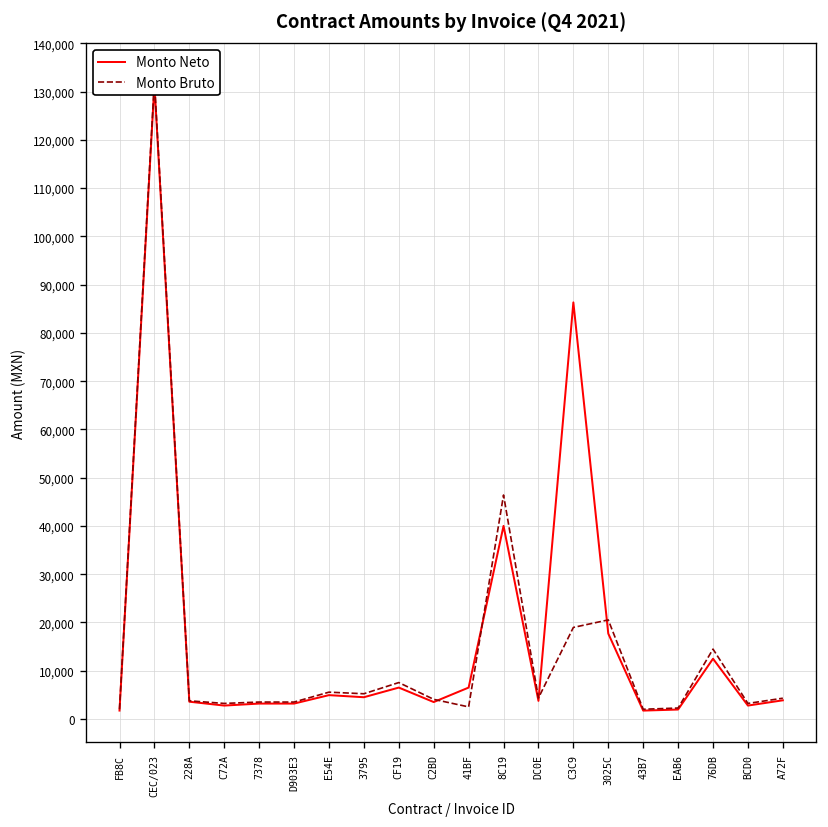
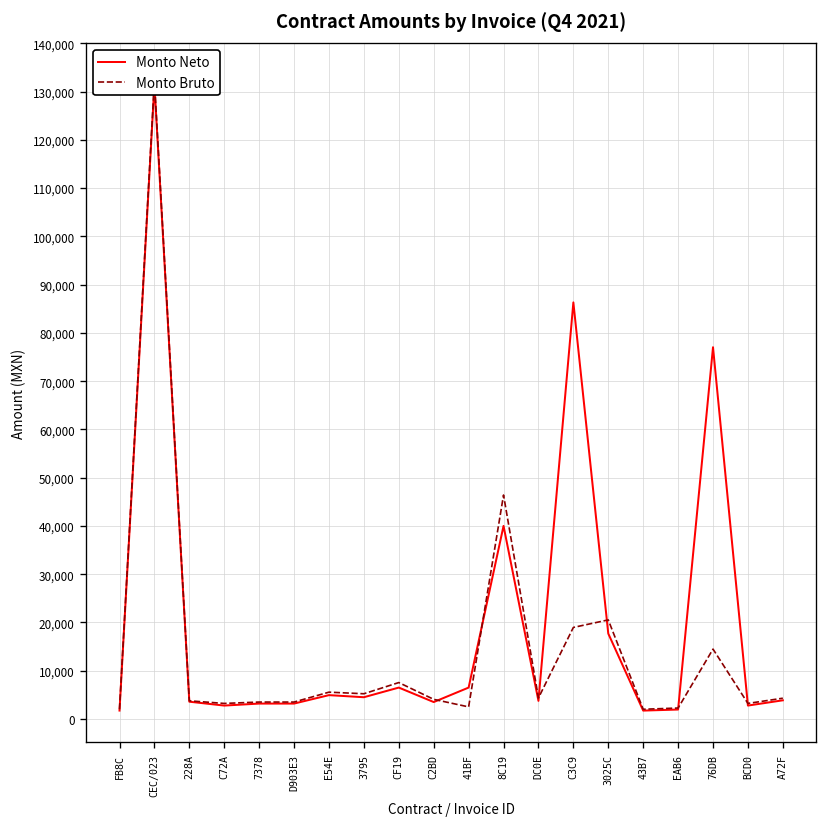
  {
    "Monto Neto": {
      "3795": "5,000",
      "CF19": "7,000",
      "41BF": "7,000",
      "8C19": "40,000",
      "C3C9": "86,000",
      "3025C": "18,000",
-     "76DB": "12,000"
+     "76DB": "77,000"
    },
    "Monto Bruto": {
      "3795": "5,000",
      "CF19": "8,000",
      "41BF": "2,000",
      "8C19": "46,000",
      "C3C9": "19,000",
      "3025C": "21,000",
      "76DB": "14,000"
    }
  }
